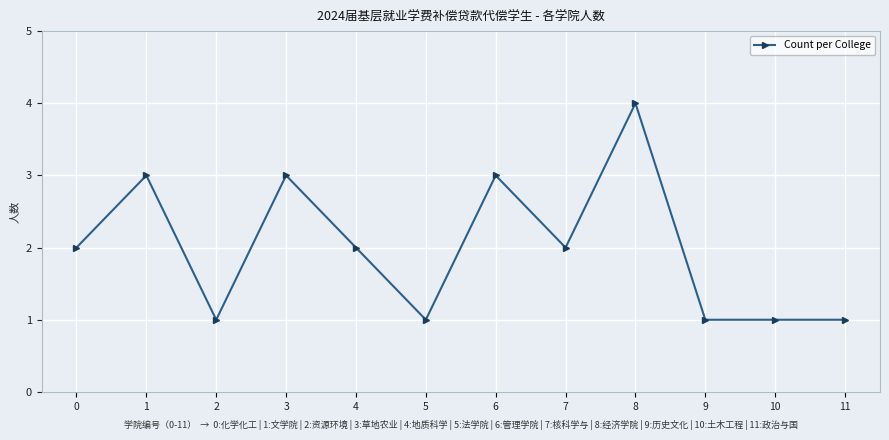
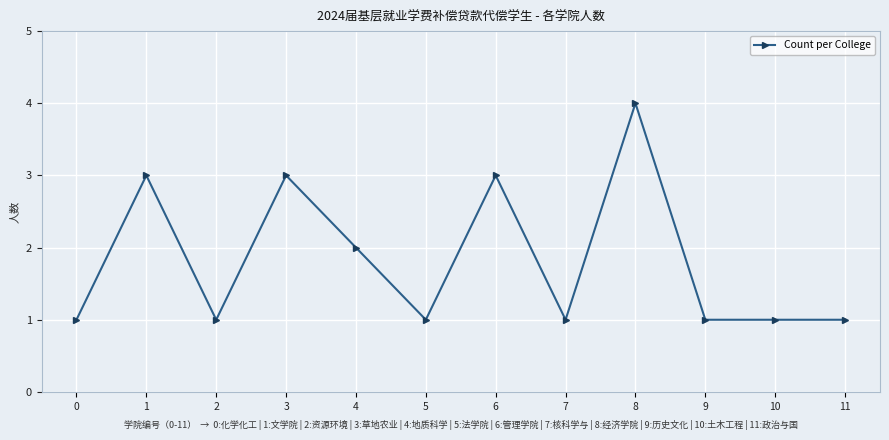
  {
-   "0": 2,
+   "0": 1,
    "1": 3,
    "2": 1,
    "3": 3,
    "4": 2,
    "5": 1,
    "6": 3,
-   "7": 2,
+   "7": 1,
    "8": 4,
    "9": 1,
    "10": 1,
    "11": 1
  }
